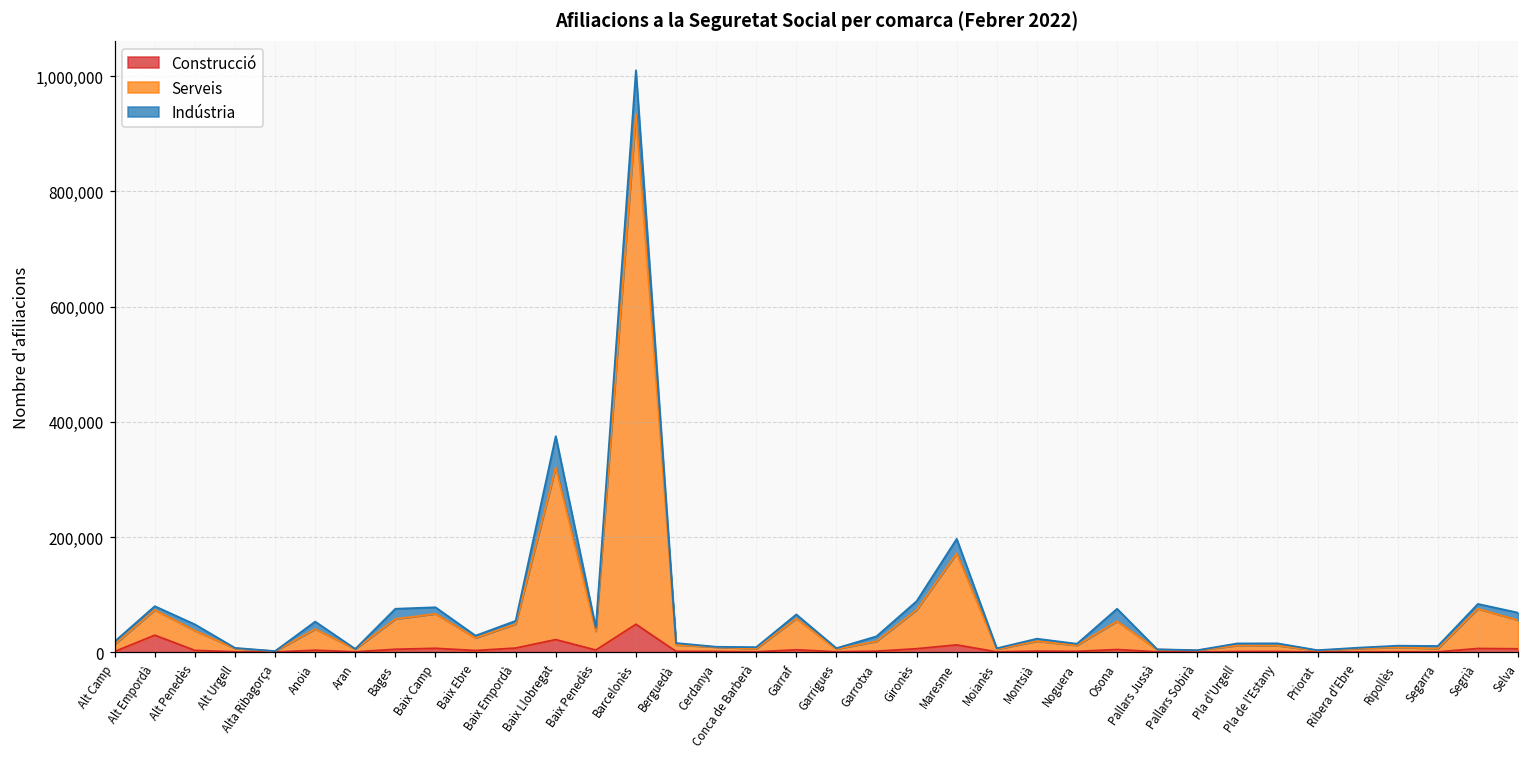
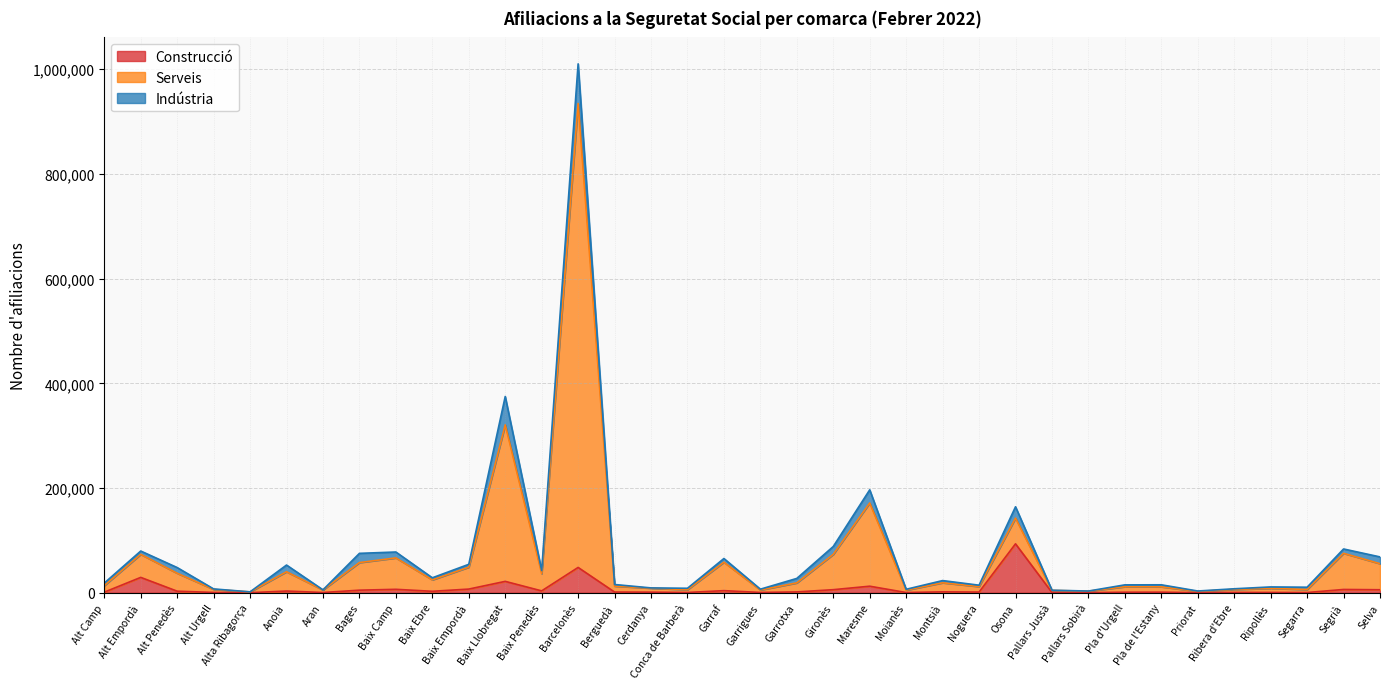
  {
    "Construcció": {
      "Alt Camp": "0",
      "Alt Empordà": "30,000",
      "Alt Penedès": "0",
      "Alt Urgell": "0",
      "Anoia": "0",
      "Bages": "0",
      "Baix Camp": "10,000",
      "Baix Ebre": "0",
      "Baix Empordà": "10,000",
      "Baix Llobregat": "20,000",
      "Baix Penedès": "0",
      "Barcelonès": "50,000",
      "Berguedà": "0",
      "Cerdanya": "0",
      "Conca de Barberà": "0",
      "Garraf": "0",
      "Garrotxa": "0",
      "Gironès": "10,000",
      "Maresme": "10,000",
      "Montsià": "0",
      "Noguera": "0",
-     "Osona": "0",
+     "Osona": "90,000",
      "Pla d'Urgell": "0",
      "Pla de l'Estany": "0",
      "Ribera d'Ebre": "0",
      "Ripollès": "0",
      "Segarra": "0",
      "Segrià": "10,000",
      "Selva": "10,000"
    },
    "Serveis": {
      "Alt Empordà": "40,000",
      "Alt Penedès": "30,000",
      "Anoia": "40,000",
      "Bages": "50,000",
      "Baix Camp": "60,000",
      "Baix Empordà": "40,000",
      "Baix Llobregat": "300,000",
      "Baix Penedès": "30,000",
      "Barcelonès": "890,000",
      "Garraf": "50,000",
      "Garrotxa": "20,000",
      "Gironès": "70,000",
      "Maresme": "160,000",
      "Osona": "50,000",
      "Segrià": "70,000",
      "Selva": "50,000"
    },
    "Indústria": {
      "Alt Empordà": "10,000",
      "Alt Penedès": "10,000",
      "Anoia": "10,000",
      "Bages": "20,000",
      "Baix Camp": "10,000",
      "Baix Empordà": "10,000",
      "Baix Llobregat": "50,000",
      "Baix Penedès": "10,000",
      "Barcelonès": "80,000",
      "Garraf": "10,000",
      "Garrotxa": "10,000",
      "Gironès": "20,000",
      "Maresme": "30,000",
      "Osona": "20,000",
      "Segrià": "10,000",
      "Selva": "10,000"
    }
  }
